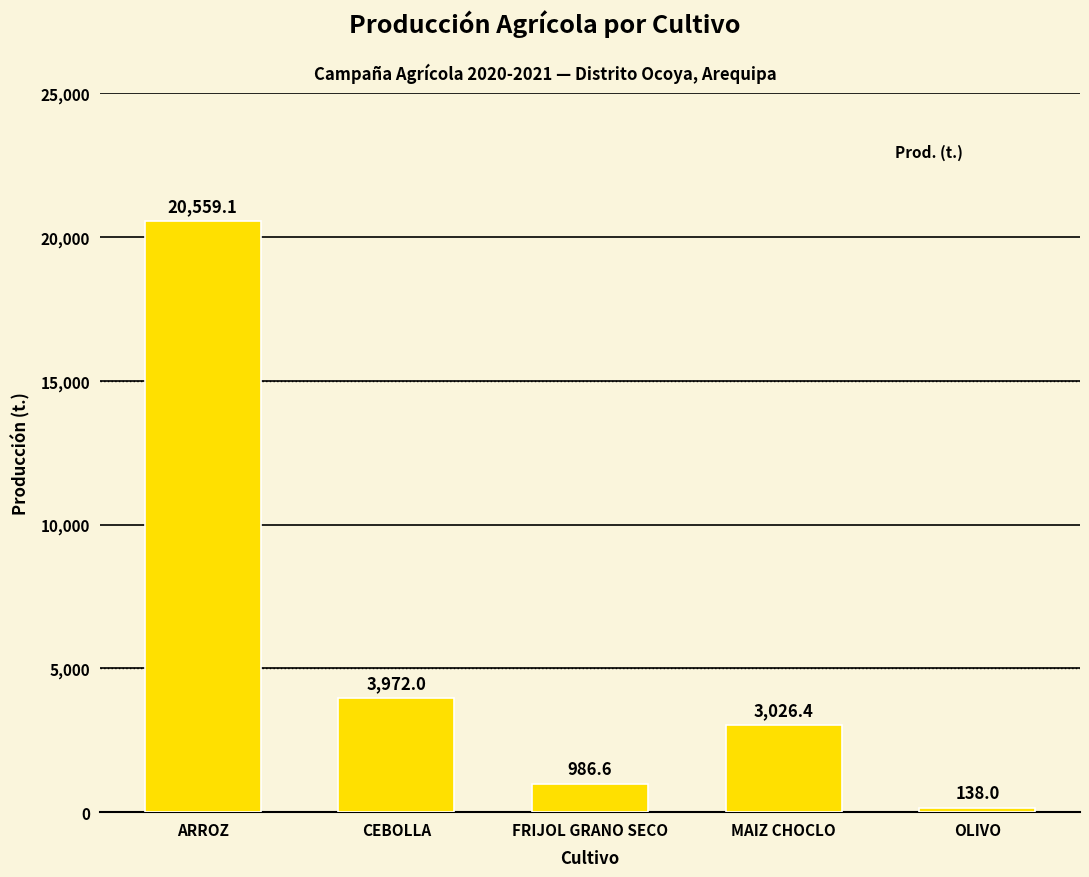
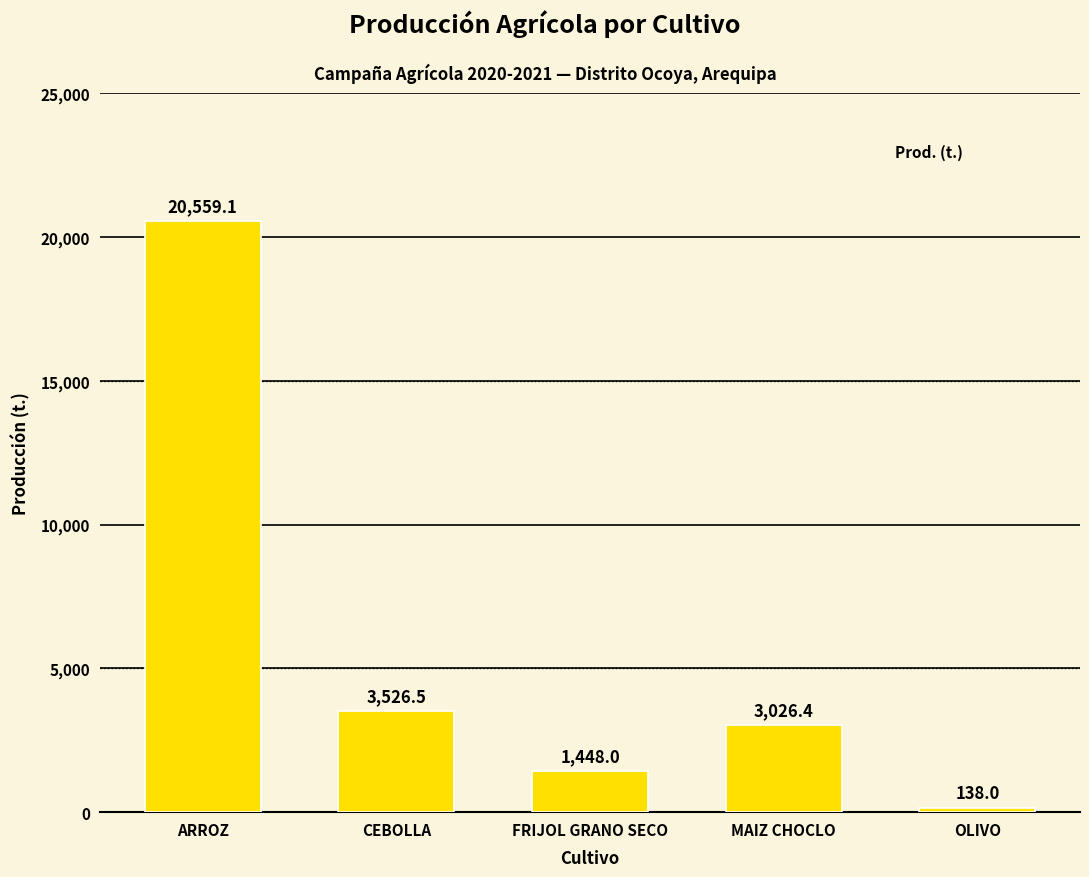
  {
    "ARROZ": "20,559.1",
-   "CEBOLLA": "3,972.0",
-   "FRIJOL GRANO SECO": "986.6",
+   "CEBOLLA": "3,526.5",
+   "FRIJOL GRANO SECO": "1,448.0",
    "MAIZ CHOCLO": "3,026.4",
    "OLIVO": "138.0"
  }
